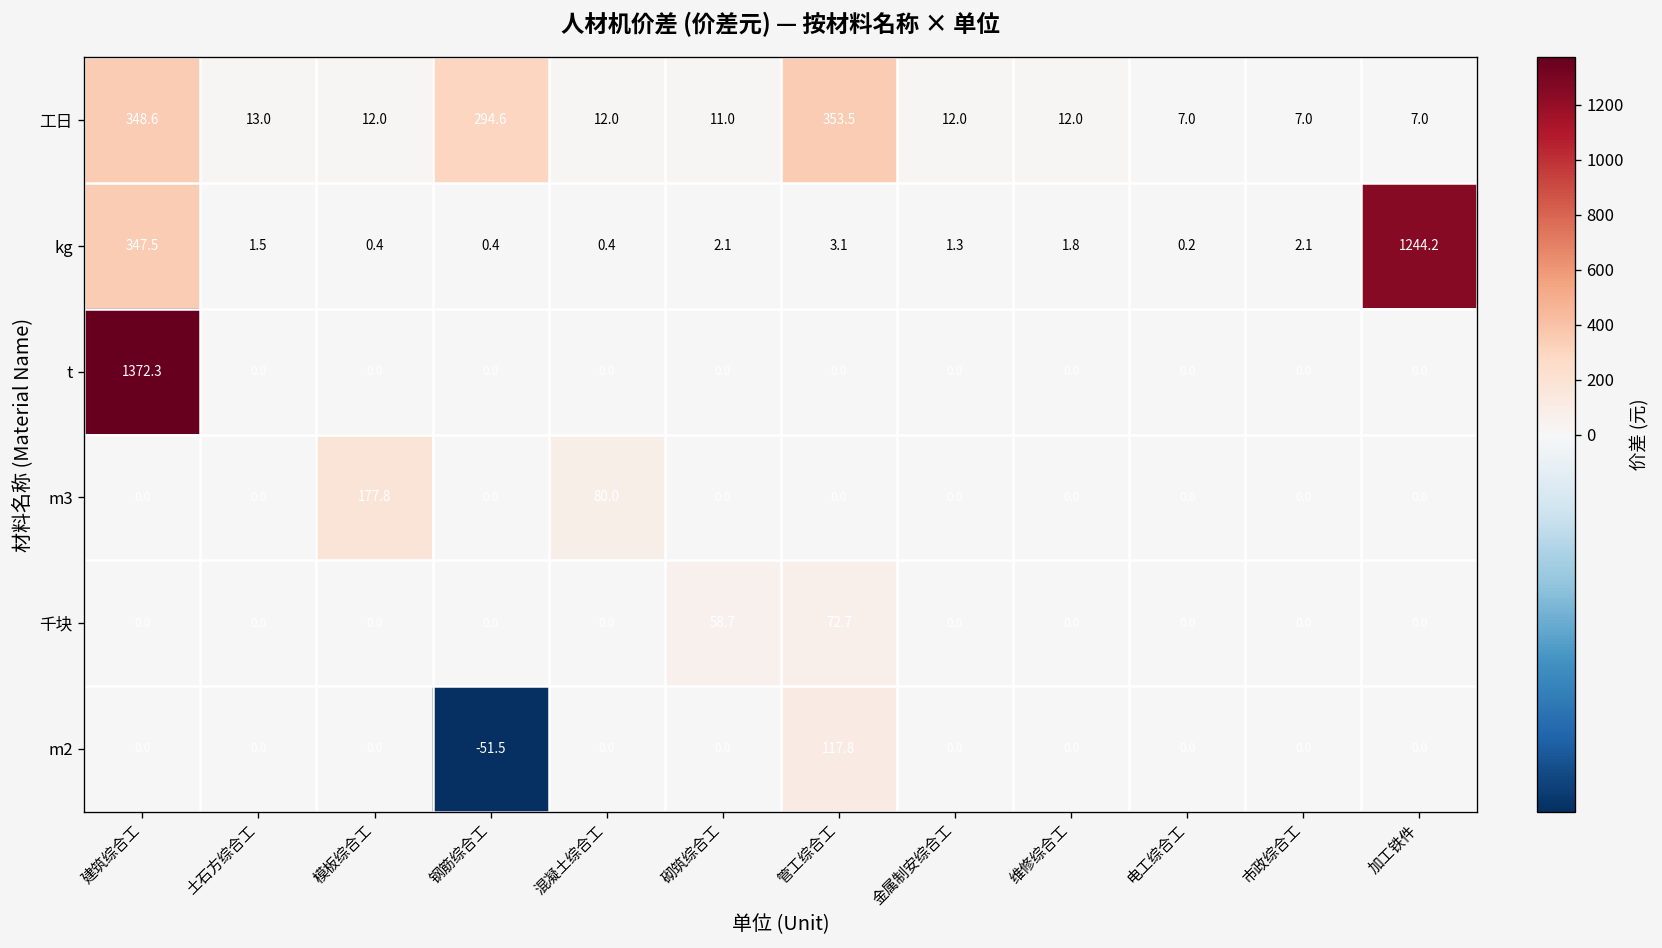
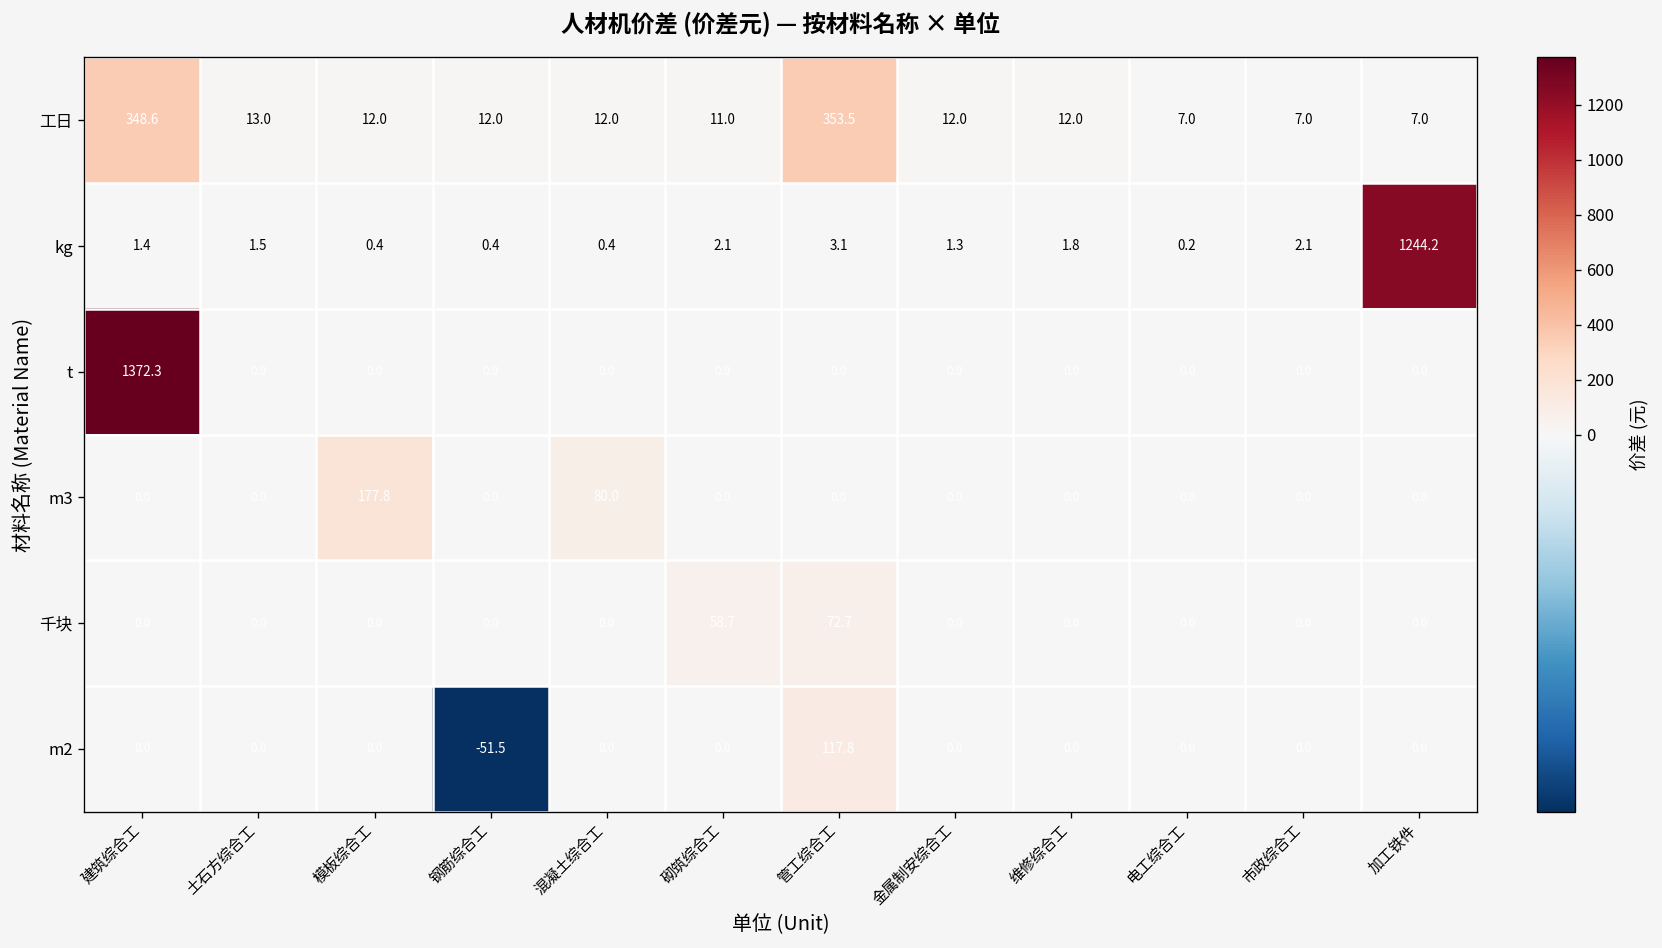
  {
    "工日": {
      "建筑综合工": 348.6,
      "土石方综合工": 13.0,
      "模板综合工": 12.0,
-     "钢筋综合工": 294.6,
+     "钢筋综合工": 12.0,
      "混凝土综合工": 12.0,
      "砌筑综合工": 11.0,
      "管工综合工": 353.5,
      "金属制安综合工": 12.0,
      "维修综合工": 12.0,
      "电工综合工": 7.0,
      "市政综合工": 7.0,
      "加工铁件": 7.0
    },
    "kg": {
-     "建筑综合工": 347.5,
+     "建筑综合工": 1.4,
      "土石方综合工": 1.5,
      "模板综合工": 0.4,
      "钢筋综合工": 0.4,
      "混凝土综合工": 0.4,
      "砌筑综合工": 2.1,
      "管工综合工": 3.1,
      "金属制安综合工": 1.3,
      "维修综合工": 1.8,
      "电工综合工": 0.2,
      "市政综合工": 2.1,
      "加工铁件": 1244.2
    },
    "t": {
      "建筑综合工": 1372.3
    },
    "m2": {
      "钢筋综合工": -51.5
    }
  }
